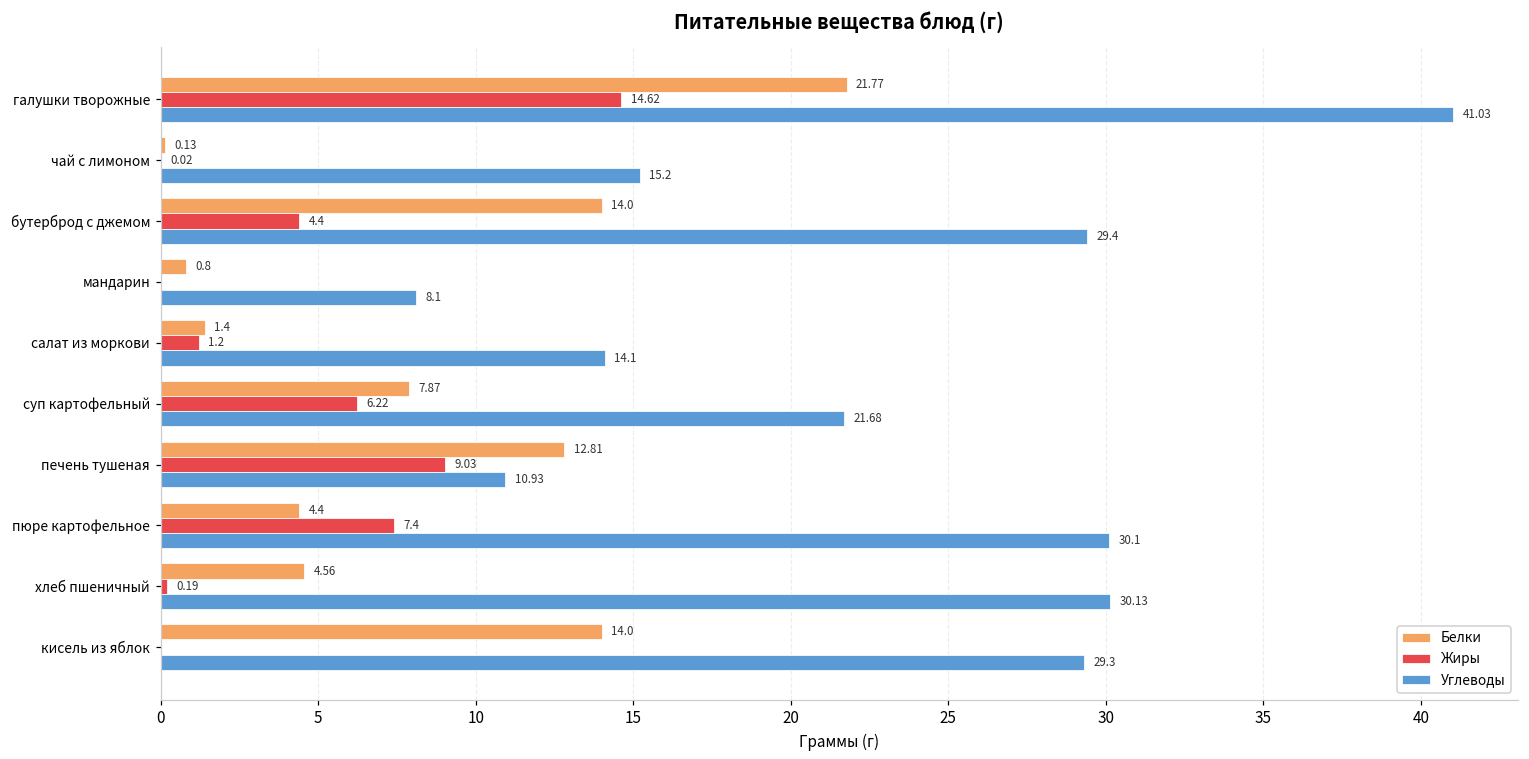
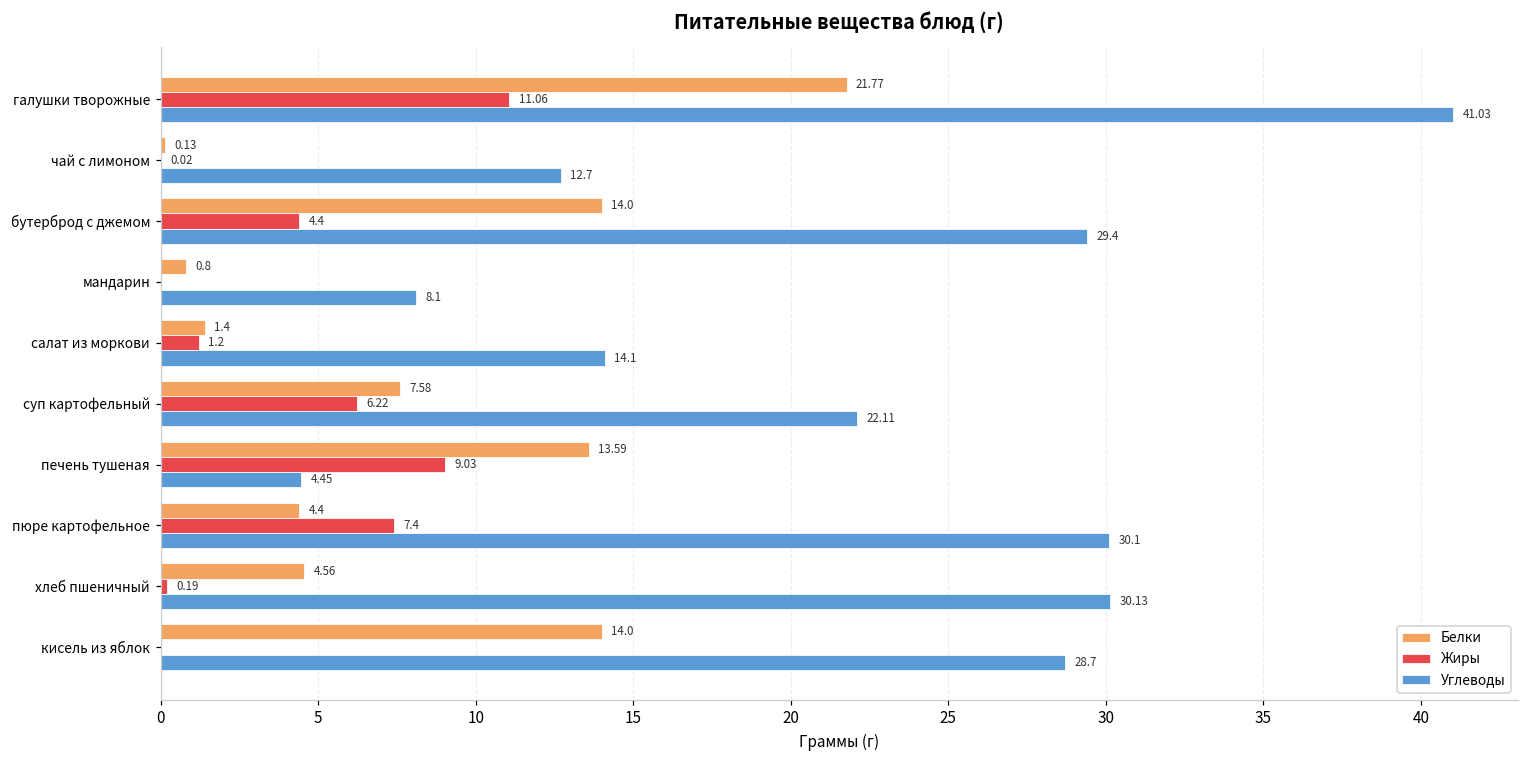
  {
    "Белки": {
      "галушки творожные": 21.77,
      "чай с лимоном": 0.13,
      "бутерброд с джемом": 14.0,
      "мандарин": 0.8,
      "салат из моркови": 1.4,
-     "суп картофельный": 7.87,
-     "печень тушеная": 12.81,
+     "суп картофельный": 7.58,
+     "печень тушеная": 13.59,
      "пюре картофельное": 4.4,
      "хлеб пшеничный": 4.56,
      "кисель из яблок": 14.0
    },
    "Жиры": {
-     "галушки творожные": 14.62,
+     "галушки творожные": 11.06,
      "чай с лимоном": 0.02,
      "бутерброд с джемом": 4.4,
      "салат из моркови": 1.2,
      "суп картофельный": 6.22,
      "печень тушеная": 9.03,
      "пюре картофельное": 7.4,
      "хлеб пшеничный": 0.19
    },
    "Углеводы": {
      "галушки творожные": 41.03,
-     "чай с лимоном": 15.2,
+     "чай с лимоном": 12.7,
      "бутерброд с джемом": 29.4,
      "мандарин": 8.1,
      "салат из моркови": 14.1,
-     "суп картофельный": 21.68,
-     "печень тушеная": 10.93,
+     "суп картофельный": 22.11,
+     "печень тушеная": 4.45,
      "пюре картофельное": 30.1,
      "хлеб пшеничный": 30.13,
-     "кисель из яблок": 29.3
+     "кисель из яблок": 28.7
    }
  }
